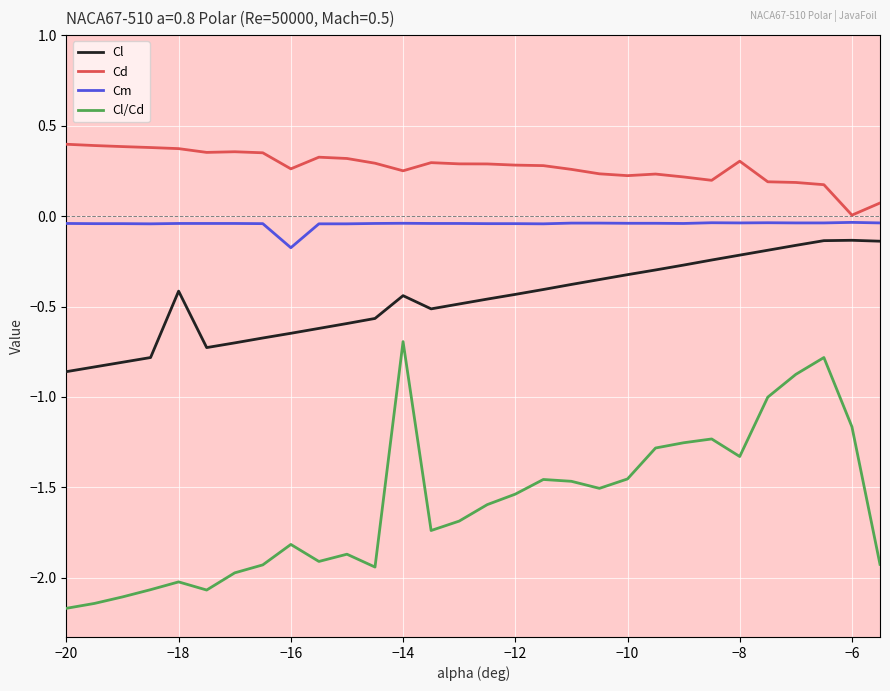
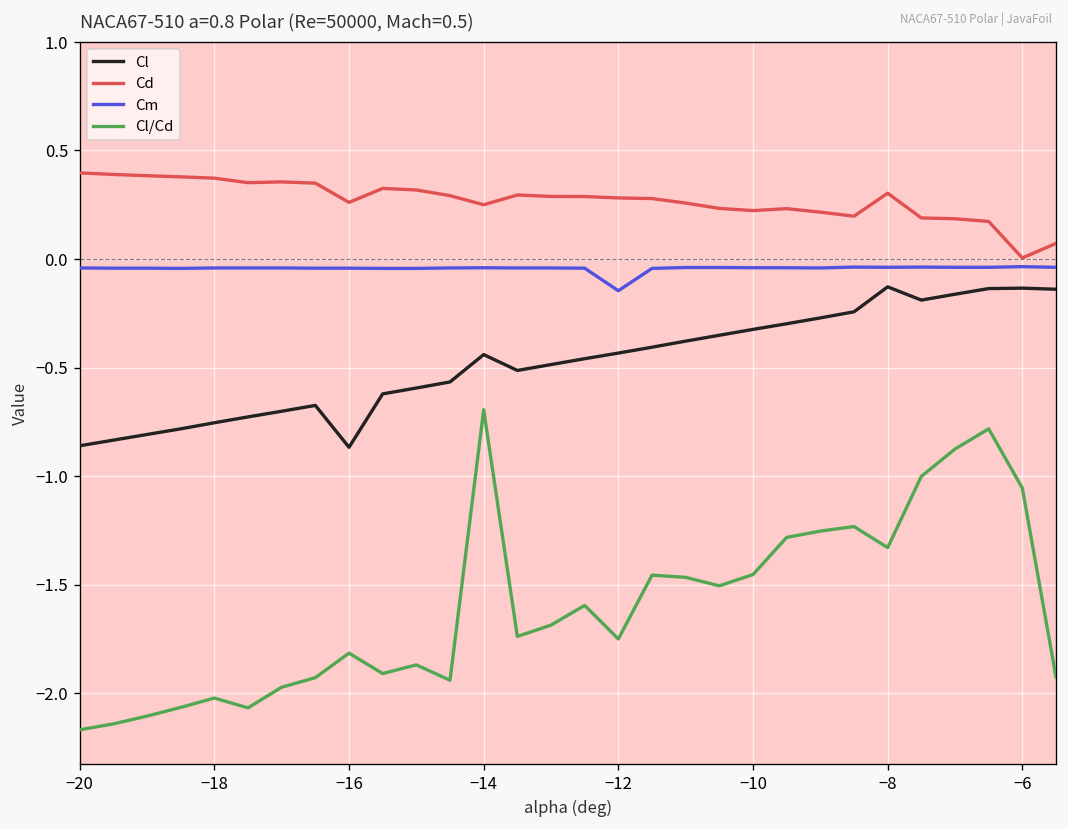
  {
    "Cl": {
      "−20": -0.86,
-     "−18": -0.42,
-     "−16": -0.65,
+     "−18": -0.75,
+     "−16": -0.87,
      "−14": -0.44,
      "−12": -0.43,
      "−10": -0.32,
-     "−8": -0.22,
+     "−8": -0.13,
      "−6": -0.13
    },
    "Cd": {
      "−20": 0.40,
      "−18": 0.37,
      "−16": 0.26,
      "−14": 0.25,
      "−12": 0.28,
      "−10": 0.22,
      "−8": 0.30,
      "−6": 0.01
    },
    "Cm": {
      "−20": -0.04,
      "−18": -0.04,
-     "−16": -0.18,
+     "−16": -0.04,
      "−14": -0.04,
-     "−12": -0.04,
+     "−12": -0.15,
      "−10": -0.04,
      "−8": -0.04,
      "−6": -0.04
    },
    "Cl/Cd": {
      "−20": -2.17,
      "−18": -2.02,
      "−16": -1.82,
      "−14": -0.69,
-     "−12": -1.54,
+     "−12": -1.75,
      "−10": -1.45,
      "−8": -1.33,
-     "−6": -1.17
+     "−6": -1.06
    }
  }
